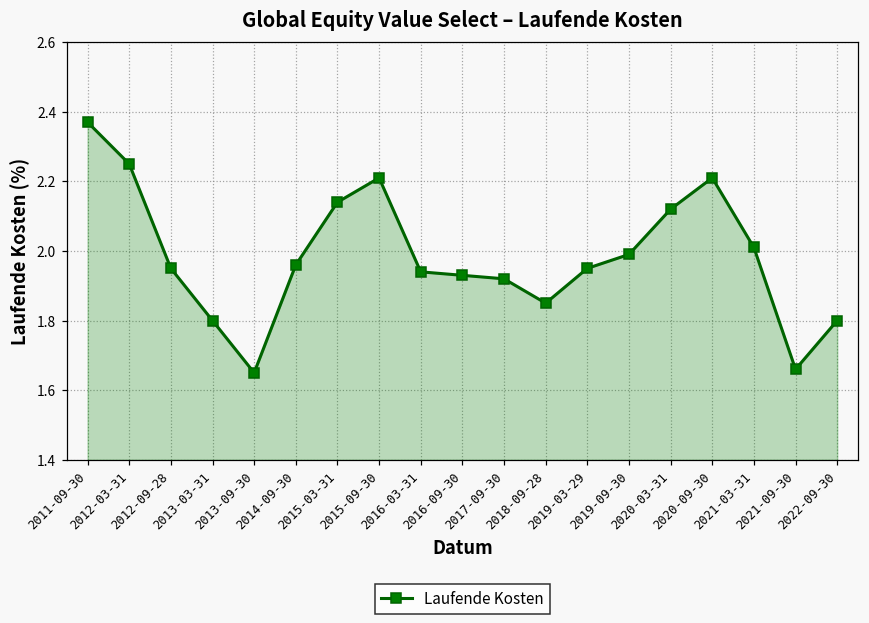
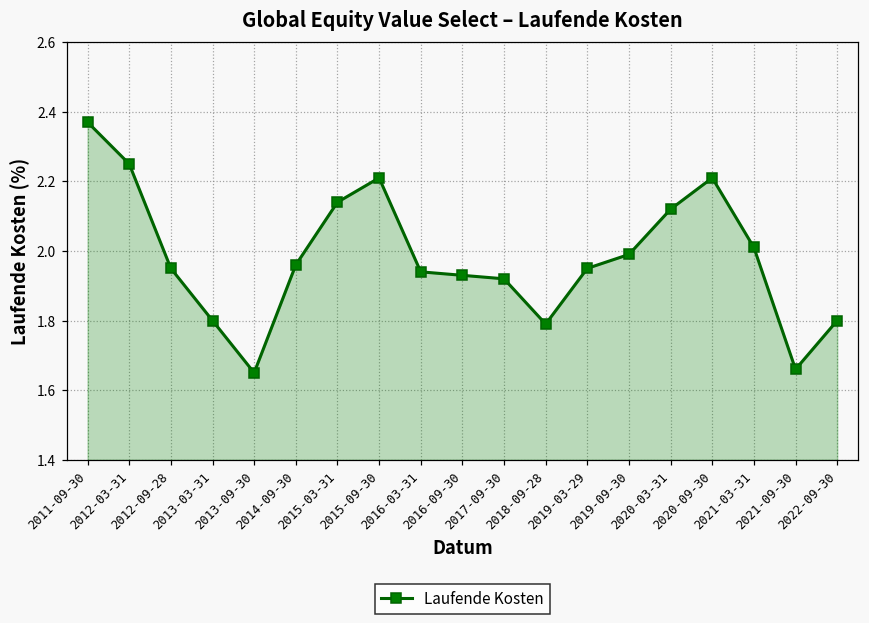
  {
    "2011-09-30": 2.37,
    "2012-03-31": 2.25,
    "2012-09-28": 1.95,
    "2013-03-31": 1.80,
    "2013-09-30": 1.65,
    "2014-09-30": 1.96,
    "2015-03-31": 2.14,
    "2015-09-30": 2.21,
    "2016-03-31": 1.94,
    "2016-09-30": 1.93,
    "2017-09-30": 1.92,
-   "2018-09-28": 1.85,
+   "2018-09-28": 1.79,
    "2019-03-29": 1.95,
    "2019-09-30": 1.99,
    "2020-03-31": 2.12,
    "2020-09-30": 2.21,
    "2021-03-31": 2.01,
    "2021-09-30": 1.66,
    "2022-09-30": 1.80
  }
